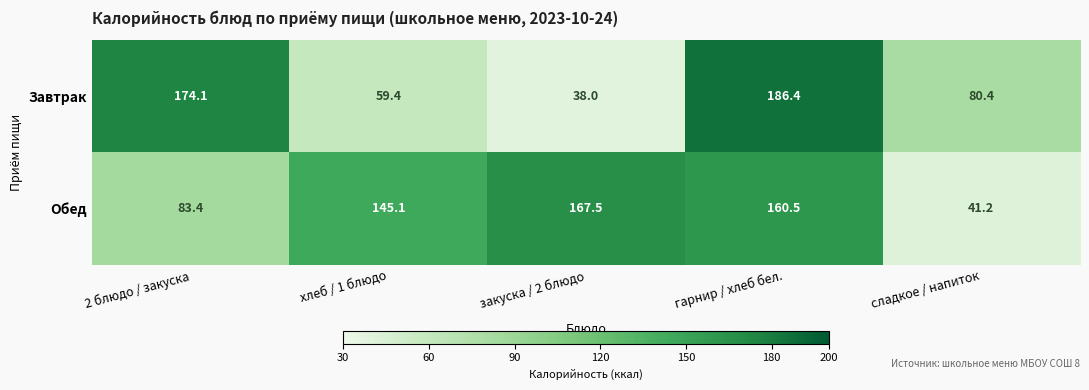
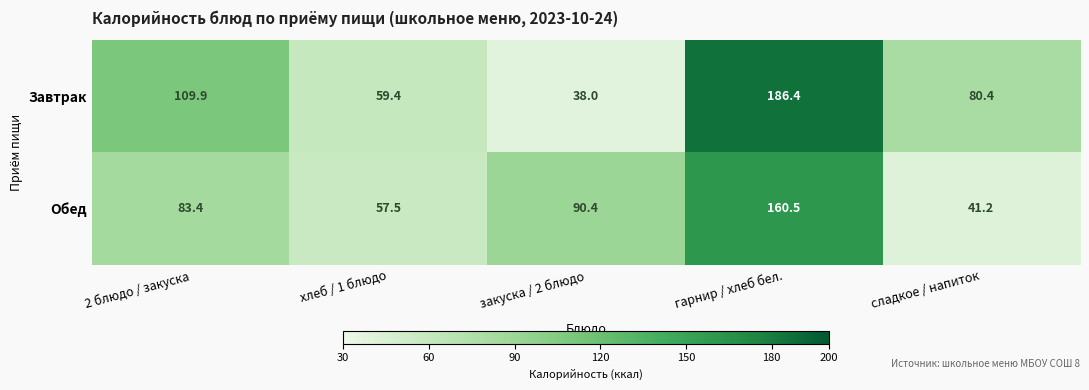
  {
    "Завтрак": {
-     "2 блюдо / закуска": 174.1,
+     "2 блюдо / закуска": 109.9,
      "хлеб / 1 блюдо": 59.4,
      "закуска / 2 блюдо": 38.0,
      "гарнир / хлеб бел.": 186.4,
      "сладкое / напиток": 80.4
    },
    "Обед": {
      "2 блюдо / закуска": 83.4,
-     "хлеб / 1 блюдо": 145.1,
-     "закуска / 2 блюдо": 167.5,
+     "хлеб / 1 блюдо": 57.5,
+     "закуска / 2 блюдо": 90.4,
      "гарнир / хлеб бел.": 160.5,
      "сладкое / напиток": 41.2
    }
  }
